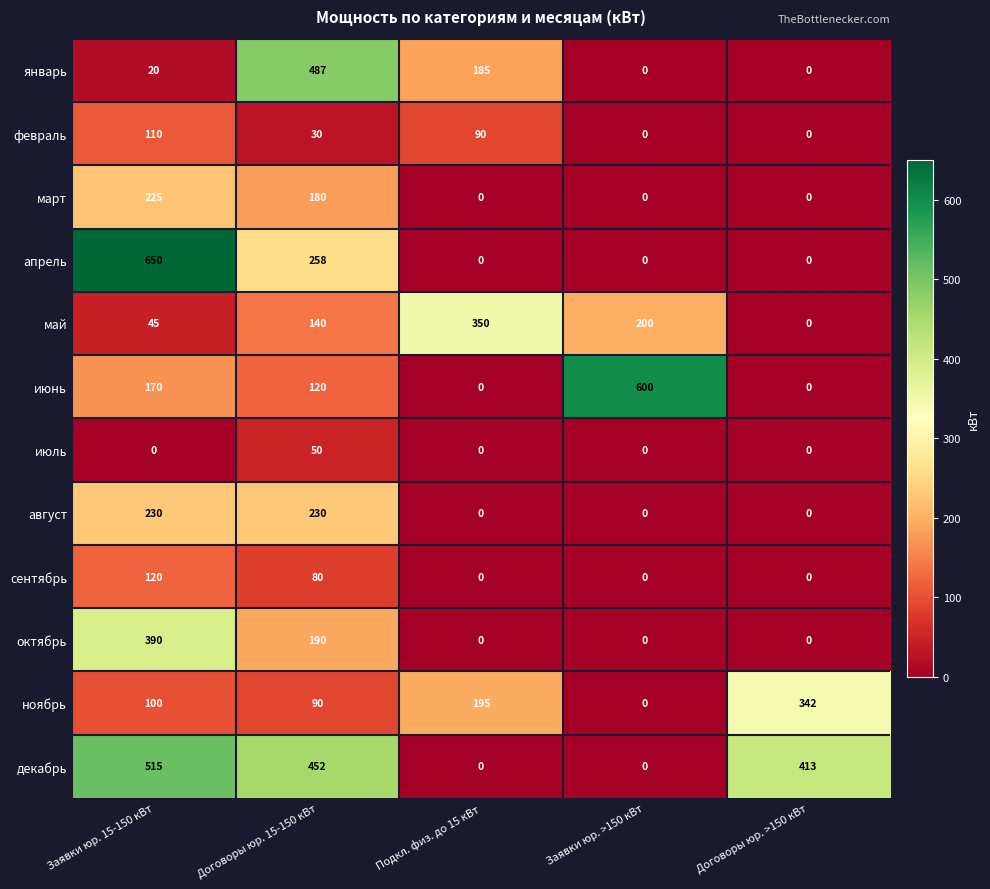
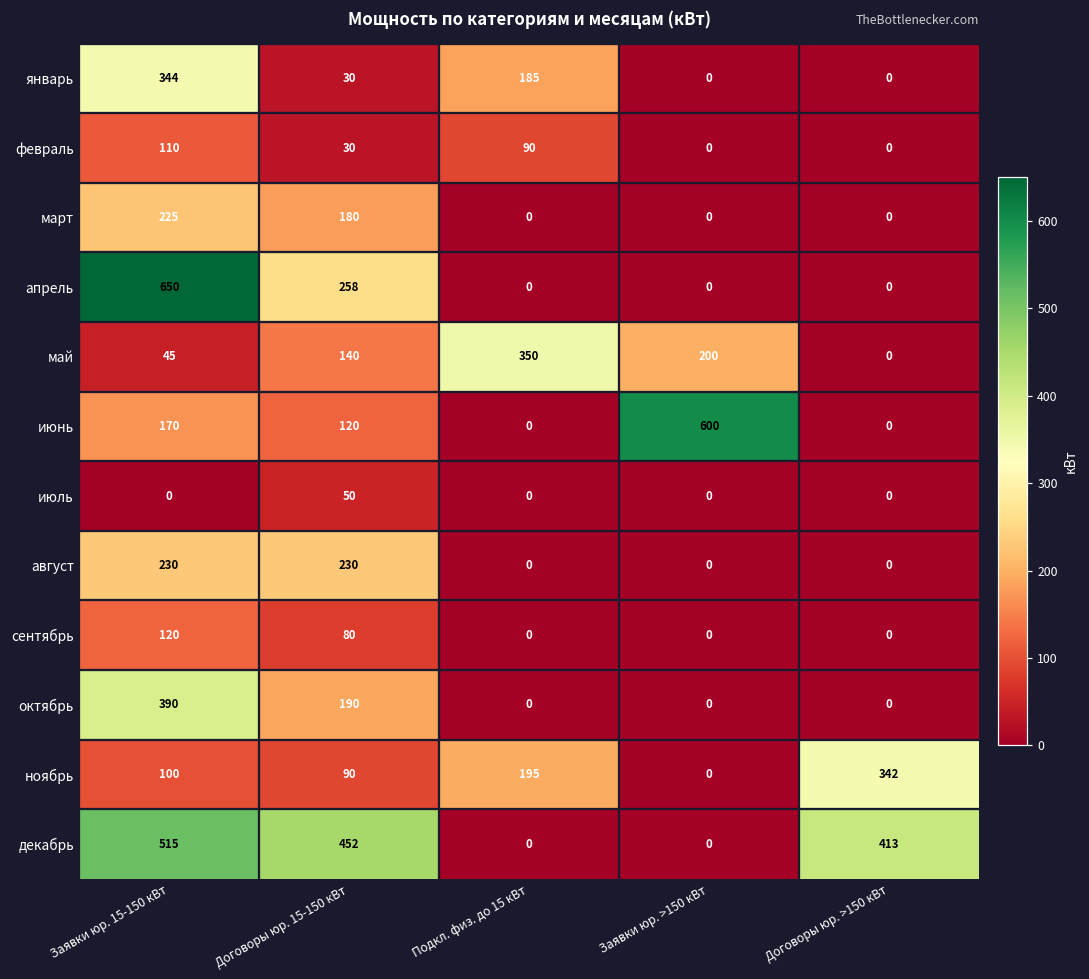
  {
    "январь": {
-     "Заявки юр. 15-150 кВт": 20,
-     "Договоры юр. 15-150 кВт": 487,
+     "Заявки юр. 15-150 кВт": 344,
+     "Договоры юр. 15-150 кВт": 30,
      "Подкл. физ. до 15 кВт": 185,
      "Заявки юр. >150 кВт": 0,
      "Договоры юр. >150 кВт": 0
    },
    "февраль": {
      "Заявки юр. 15-150 кВт": 110,
      "Договоры юр. 15-150 кВт": 30,
      "Подкл. физ. до 15 кВт": 90,
      "Заявки юр. >150 кВт": 0,
      "Договоры юр. >150 кВт": 0
    },
    "март": {
      "Заявки юр. 15-150 кВт": 225,
      "Договоры юр. 15-150 кВт": 180,
      "Подкл. физ. до 15 кВт": 0,
      "Заявки юр. >150 кВт": 0,
      "Договоры юр. >150 кВт": 0
    },
    "апрель": {
      "Заявки юр. 15-150 кВт": 650,
      "Договоры юр. 15-150 кВт": 258,
      "Подкл. физ. до 15 кВт": 0,
      "Заявки юр. >150 кВт": 0,
      "Договоры юр. >150 кВт": 0
    },
    "май": {
      "Заявки юр. 15-150 кВт": 45,
      "Договоры юр. 15-150 кВт": 140,
      "Подкл. физ. до 15 кВт": 350,
      "Заявки юр. >150 кВт": 200,
      "Договоры юр. >150 кВт": 0
    },
    "июнь": {
      "Заявки юр. 15-150 кВт": 170,
      "Договоры юр. 15-150 кВт": 120,
      "Подкл. физ. до 15 кВт": 0,
      "Заявки юр. >150 кВт": 600,
      "Договоры юр. >150 кВт": 0
    },
    "июль": {
      "Заявки юр. 15-150 кВт": 0,
      "Договоры юр. 15-150 кВт": 50,
      "Подкл. физ. до 15 кВт": 0,
      "Заявки юр. >150 кВт": 0,
      "Договоры юр. >150 кВт": 0
    },
    "август": {
      "Заявки юр. 15-150 кВт": 230,
      "Договоры юр. 15-150 кВт": 230,
      "Подкл. физ. до 15 кВт": 0,
      "Заявки юр. >150 кВт": 0,
      "Договоры юр. >150 кВт": 0
    },
    "сентябрь": {
      "Заявки юр. 15-150 кВт": 120,
      "Договоры юр. 15-150 кВт": 80,
      "Подкл. физ. до 15 кВт": 0,
      "Заявки юр. >150 кВт": 0,
      "Договоры юр. >150 кВт": 0
    },
    "октябрь": {
      "Заявки юр. 15-150 кВт": 390,
      "Договоры юр. 15-150 кВт": 190,
      "Подкл. физ. до 15 кВт": 0,
      "Заявки юр. >150 кВт": 0,
      "Договоры юр. >150 кВт": 0
    },
    "ноябрь": {
      "Заявки юр. 15-150 кВт": 100,
      "Договоры юр. 15-150 кВт": 90,
      "Подкл. физ. до 15 кВт": 195,
      "Заявки юр. >150 кВт": 0,
      "Договоры юр. >150 кВт": 342
    },
    "декабрь": {
      "Заявки юр. 15-150 кВт": 515,
      "Договоры юр. 15-150 кВт": 452,
      "Подкл. физ. до 15 кВт": 0,
      "Заявки юр. >150 кВт": 0,
      "Договоры юр. >150 кВт": 413
    }
  }
